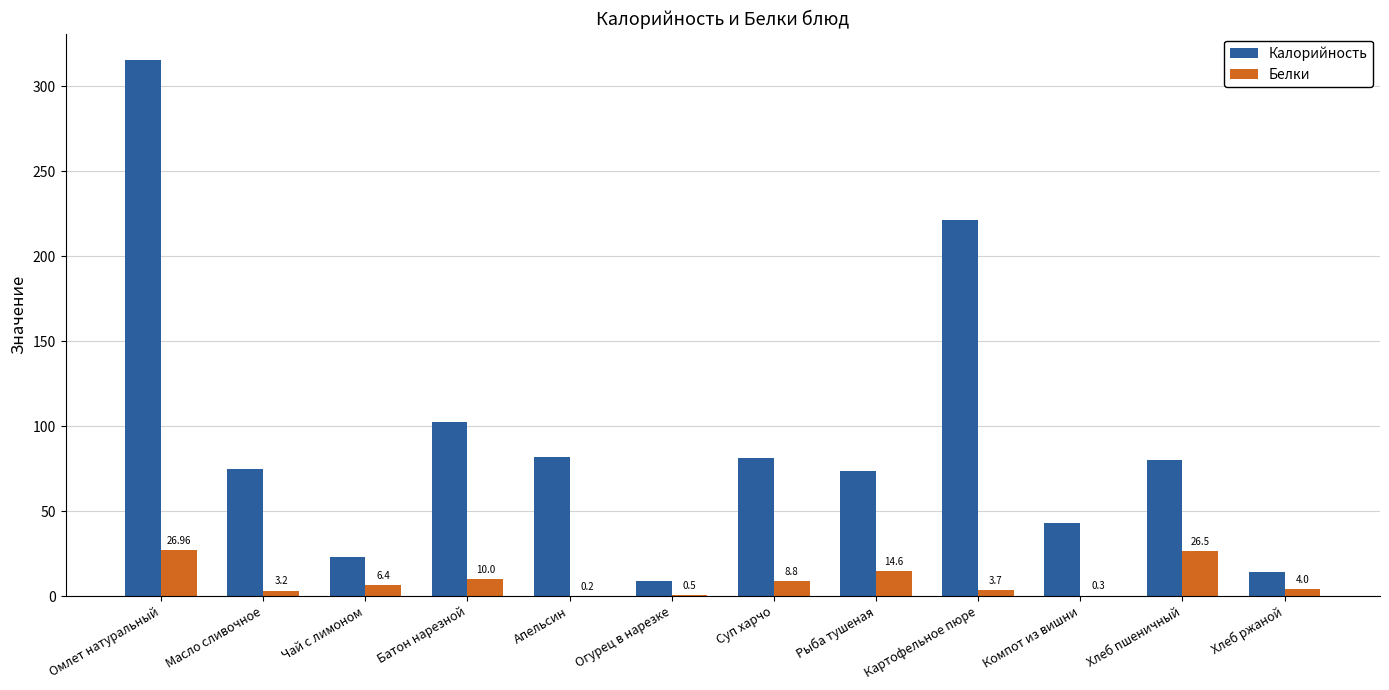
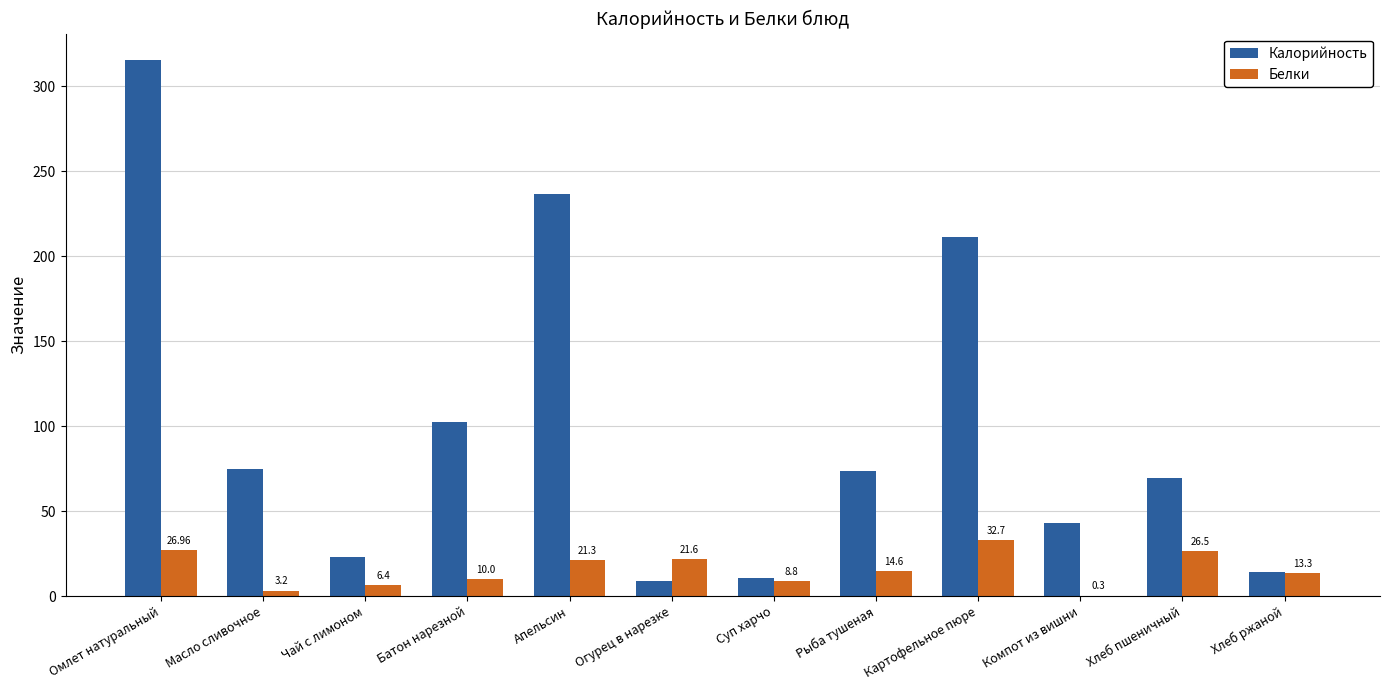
  {
    "Калорийность": {
      "Омлет натуральный": 315,
      "Масло сливочное": 75,
      "Чай с лимоном": 23,
      "Батон нарезной": 102,
-     "Апельсин": 82,
+     "Апельсин": 236,
      "Огурец в нарезке": 9,
-     "Суп харчо": 81,
+     "Суп харчо": 11,
      "Рыба тушеная": 74,
-     "Картофельное пюре": 221,
+     "Картофельное пюре": 211,
      "Компот из вишни": 43,
-     "Хлеб пшеничный": 80,
+     "Хлеб пшеничный": 70,
      "Хлеб ржаной": 14
    },
    "Белки": {
      "Омлет натуральный": 26.96,
      "Масло сливочное": 3.2,
      "Чай с лимоном": 6.4,
      "Батон нарезной": 10.0,
-     "Апельсин": 0.2,
-     "Огурец в нарезке": 0.5,
+     "Апельсин": 21.3,
+     "Огурец в нарезке": 21.6,
      "Суп харчо": 8.8,
      "Рыба тушеная": 14.6,
-     "Картофельное пюре": 3.7,
+     "Картофельное пюре": 32.7,
      "Компот из вишни": 0.3,
      "Хлеб пшеничный": 26.5,
-     "Хлеб ржаной": 4.0
+     "Хлеб ржаной": 13.3
    }
  }
